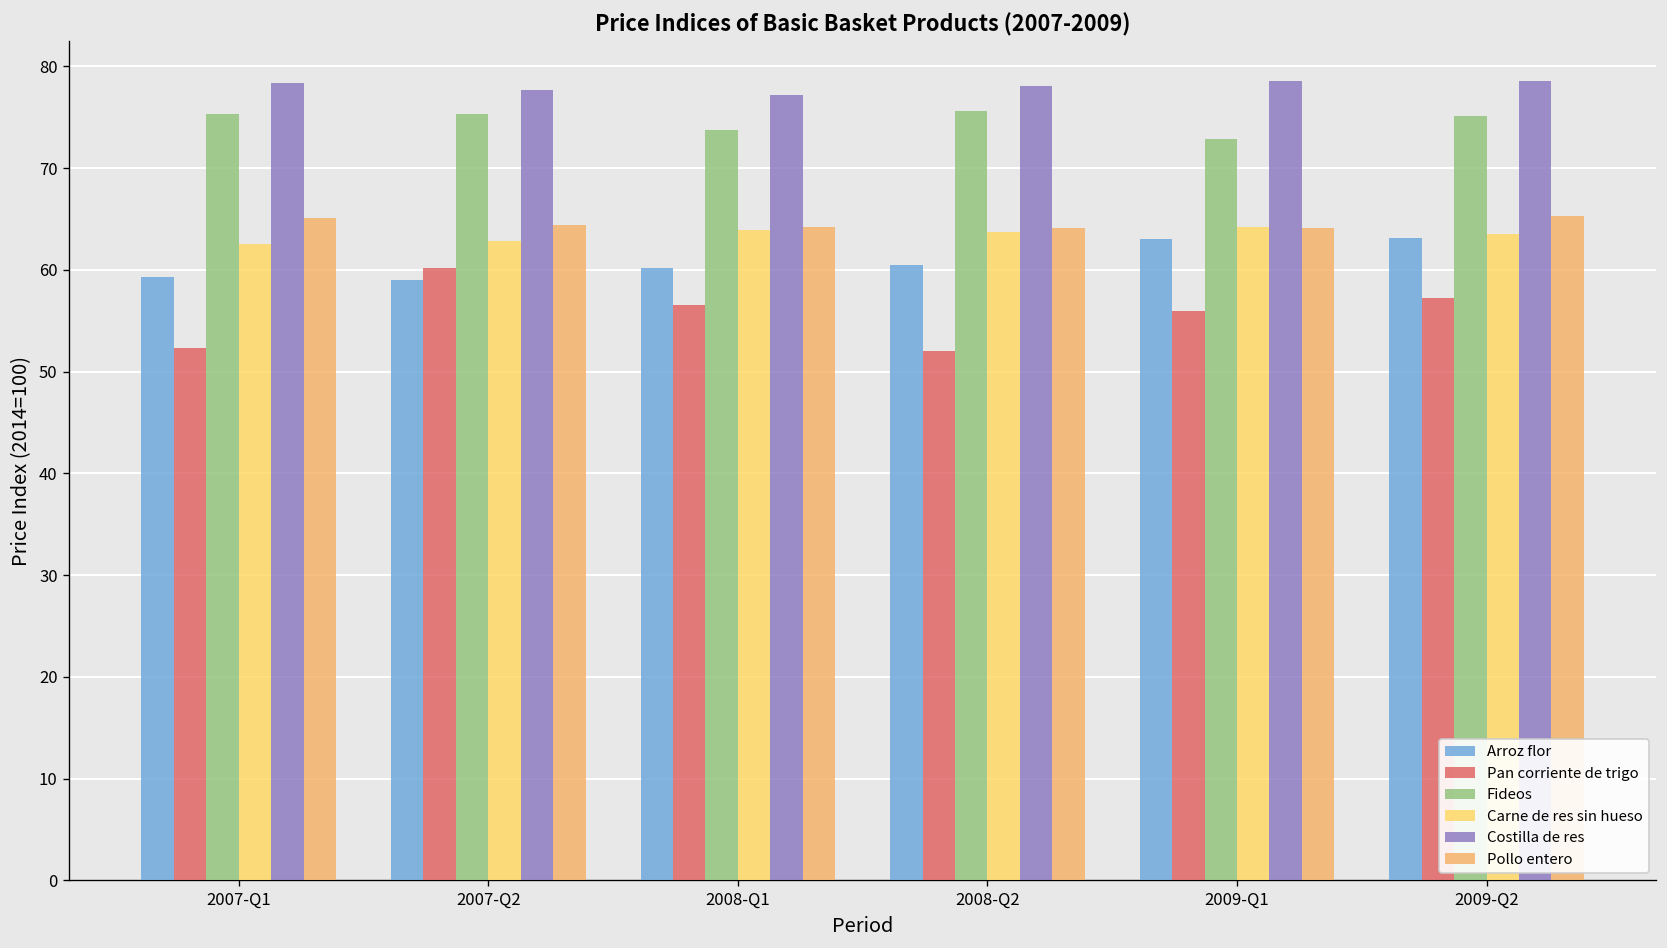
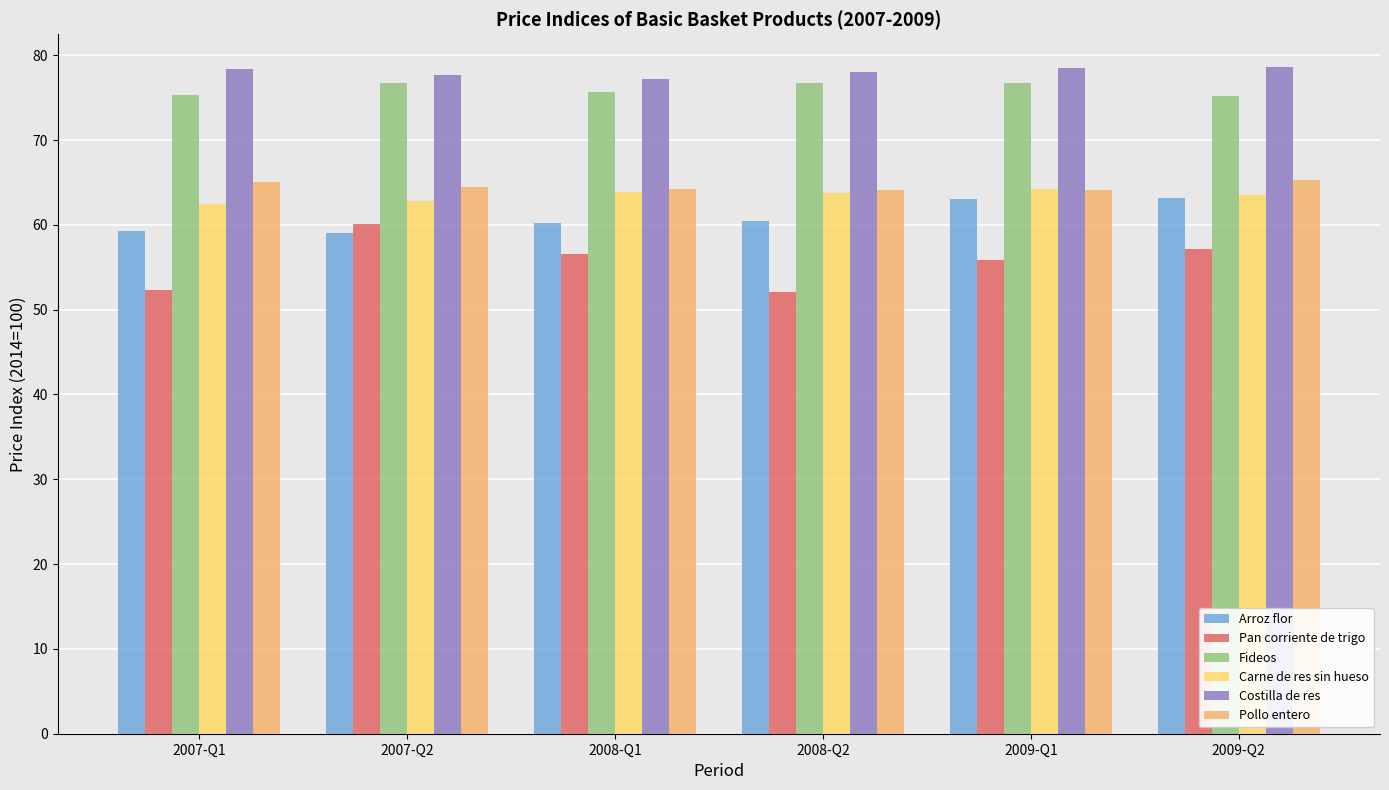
  {
    "Pan corriente de trigo": {
      "2007-Q1": 52,
      "2007-Q2": 60,
      "2008-Q1": 57,
      "2008-Q2": 52,
      "2009-Q1": 56,
      "2009-Q2": 57
    },
    "Fideos": {
      "2007-Q1": 75,
-     "2007-Q2": 75,
-     "2008-Q1": 74,
-     "2008-Q2": 76,
-     "2009-Q1": 73,
+     "2007-Q2": 77,
+     "2008-Q1": 76,
+     "2008-Q2": 77,
+     "2009-Q1": 77,
      "2009-Q2": 75
    }
  }
